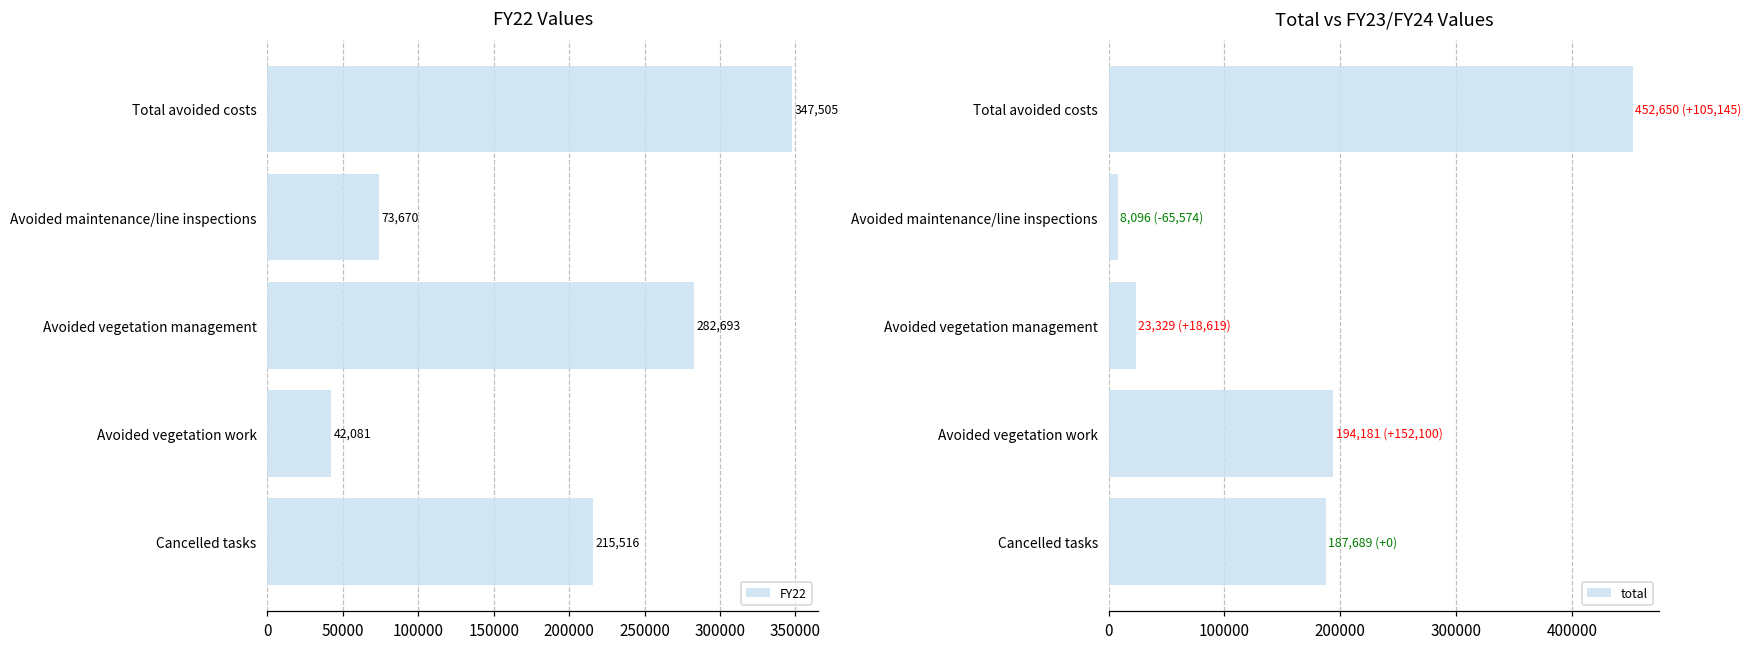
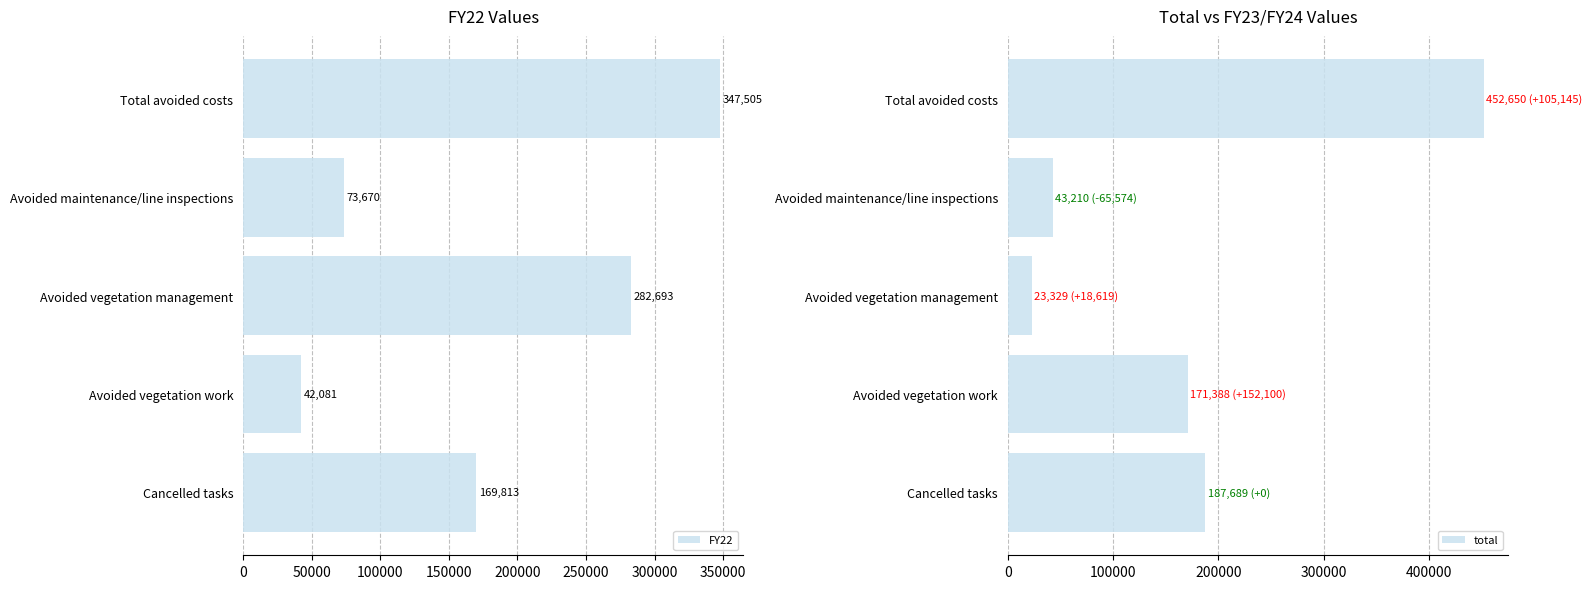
  {
    "FY22 Values": {
      "Total avoided costs": "347,505",
      "Avoided maintenance/line inspections": "73,670",
      "Avoided vegetation management": "282,693",
      "Avoided vegetation work": "42,081",
-     "Cancelled tasks": "215,516"
+     "Cancelled tasks": "169,813"
    },
    "Total vs FY23/FY24 Values": {
      "Total avoided costs": "452,650",
-     "Avoided maintenance/line inspections": "8,096",
+     "Avoided maintenance/line inspections": "43,210",
      "Avoided vegetation management": "23,329",
-     "Avoided vegetation work": "194,181",
+     "Avoided vegetation work": "171,388",
      "Cancelled tasks": "187,689"
    }
  }
